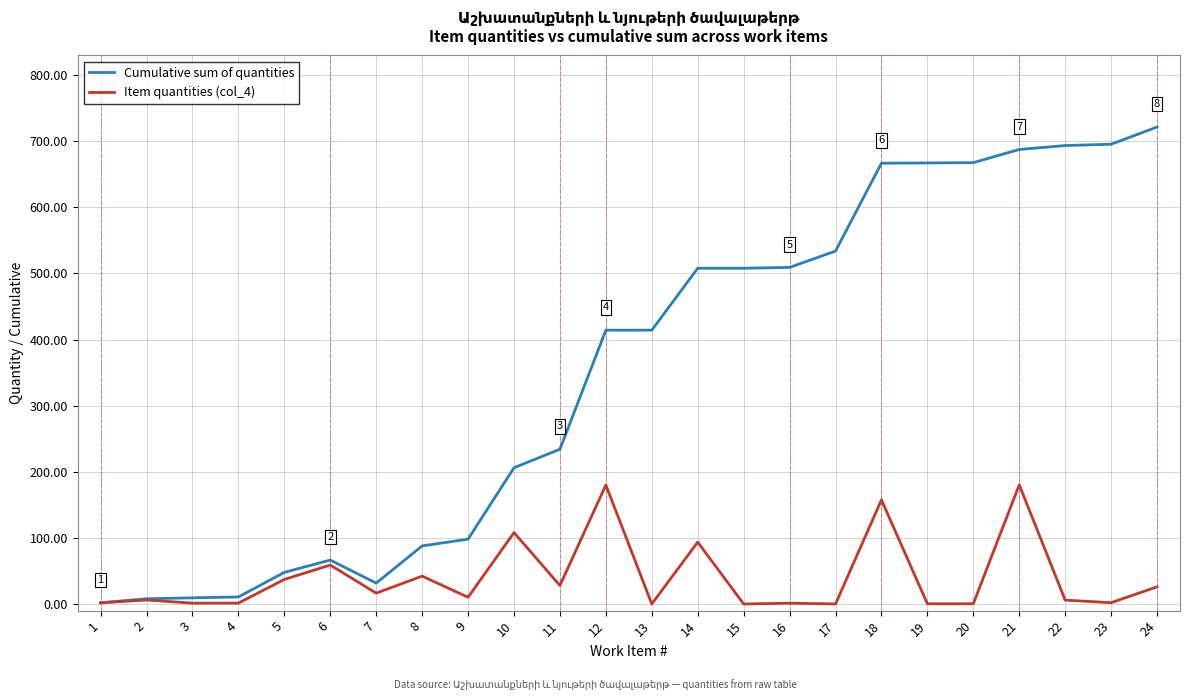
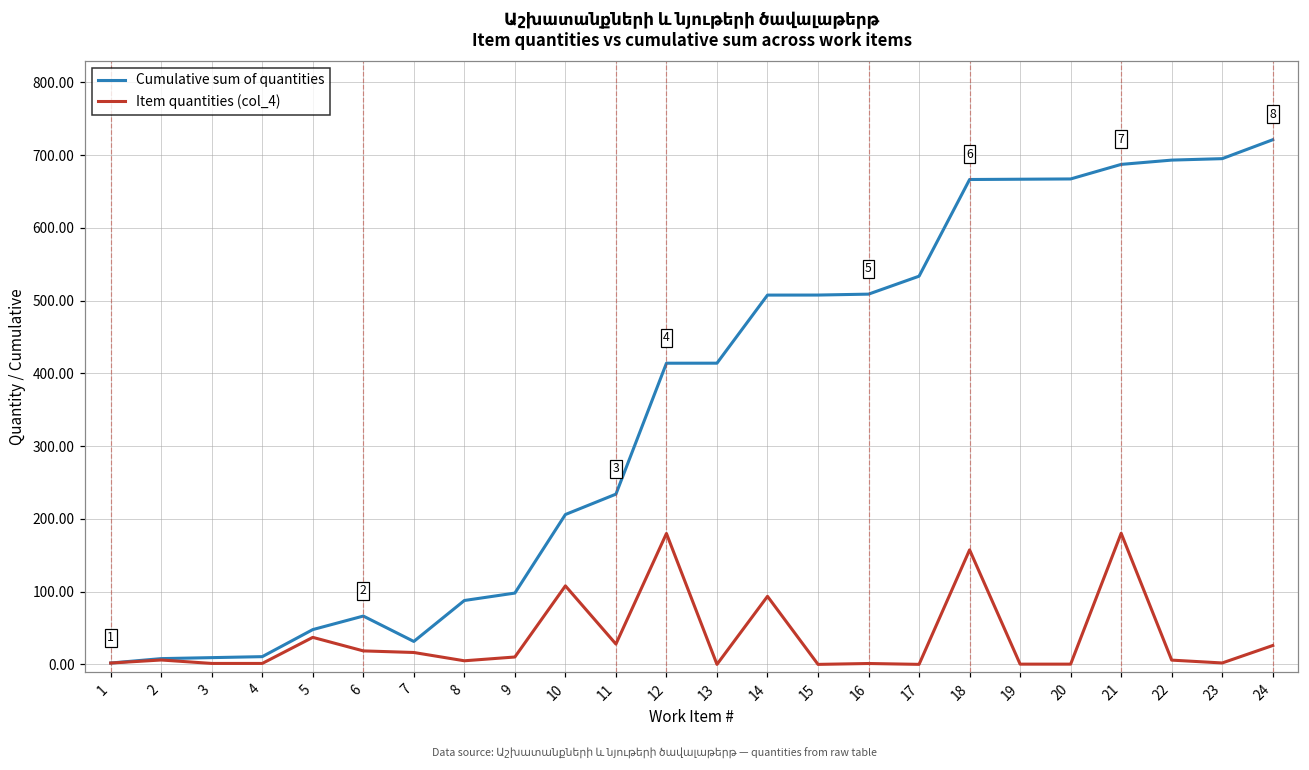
  {
    "Cumulative sum of quantities": {
      "3": 10,
      "4": 10,
      "5": 50,
      "7": 30,
      "8": 90,
      "9": 100,
      "10": 210,
      "13": 410,
      "14": 510,
      "15": 510,
      "17": 530,
      "19": 670,
      "20": 670,
      "22": 690,
      "23": 700
    },
    "Item quantities (col_4)": {
      "3": 0,
      "4": 0,
      "5": 40,
-     "6": 60,
+     "6": 20,
      "7": 20,
-     "8": 40,
+     "8": 10,
      "9": 10,
      "10": 110,
      "11": 30,
      "12": 180,
      "13": 0,
      "14": 90,
      "15": 0,
      "16": 0,
      "17": 0,
      "18": 160,
      "19": 0,
      "20": 0,
      "21": 180,
      "22": 10,
      "23": 0,
      "24": 30
    }
  }
